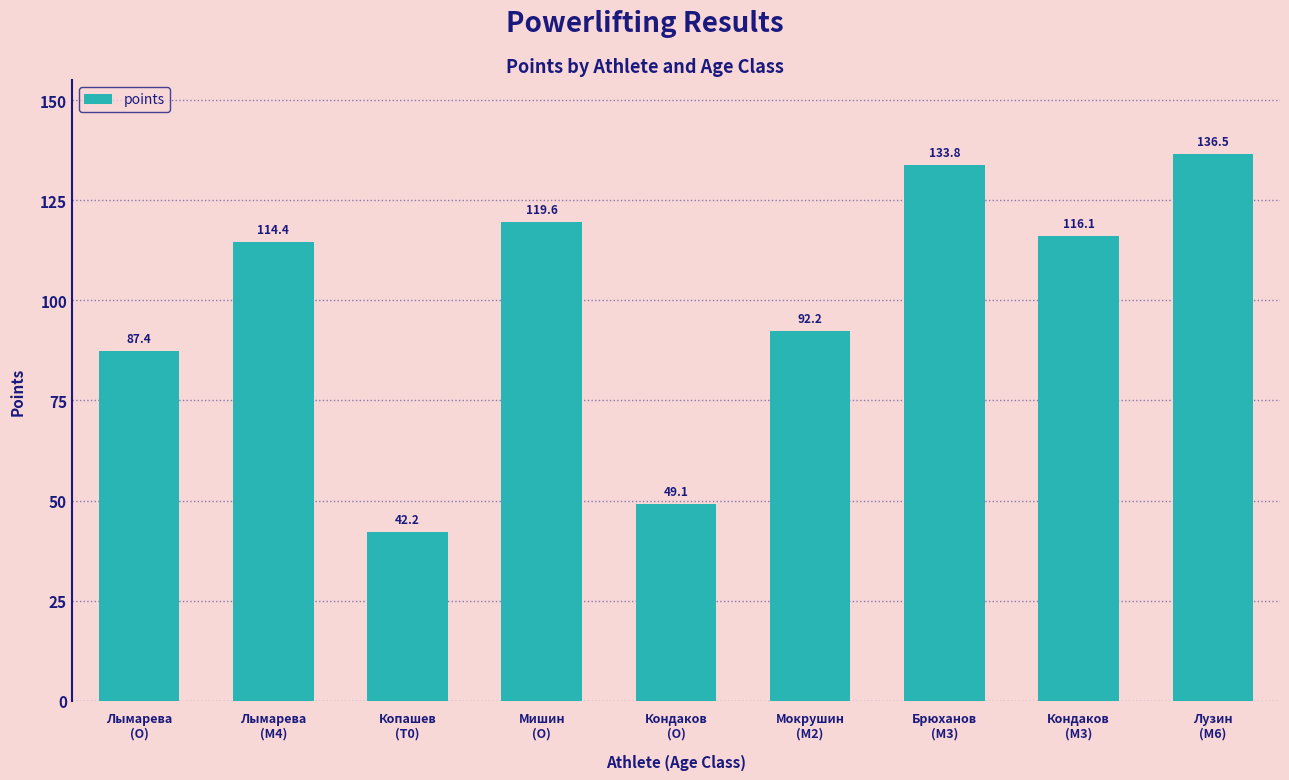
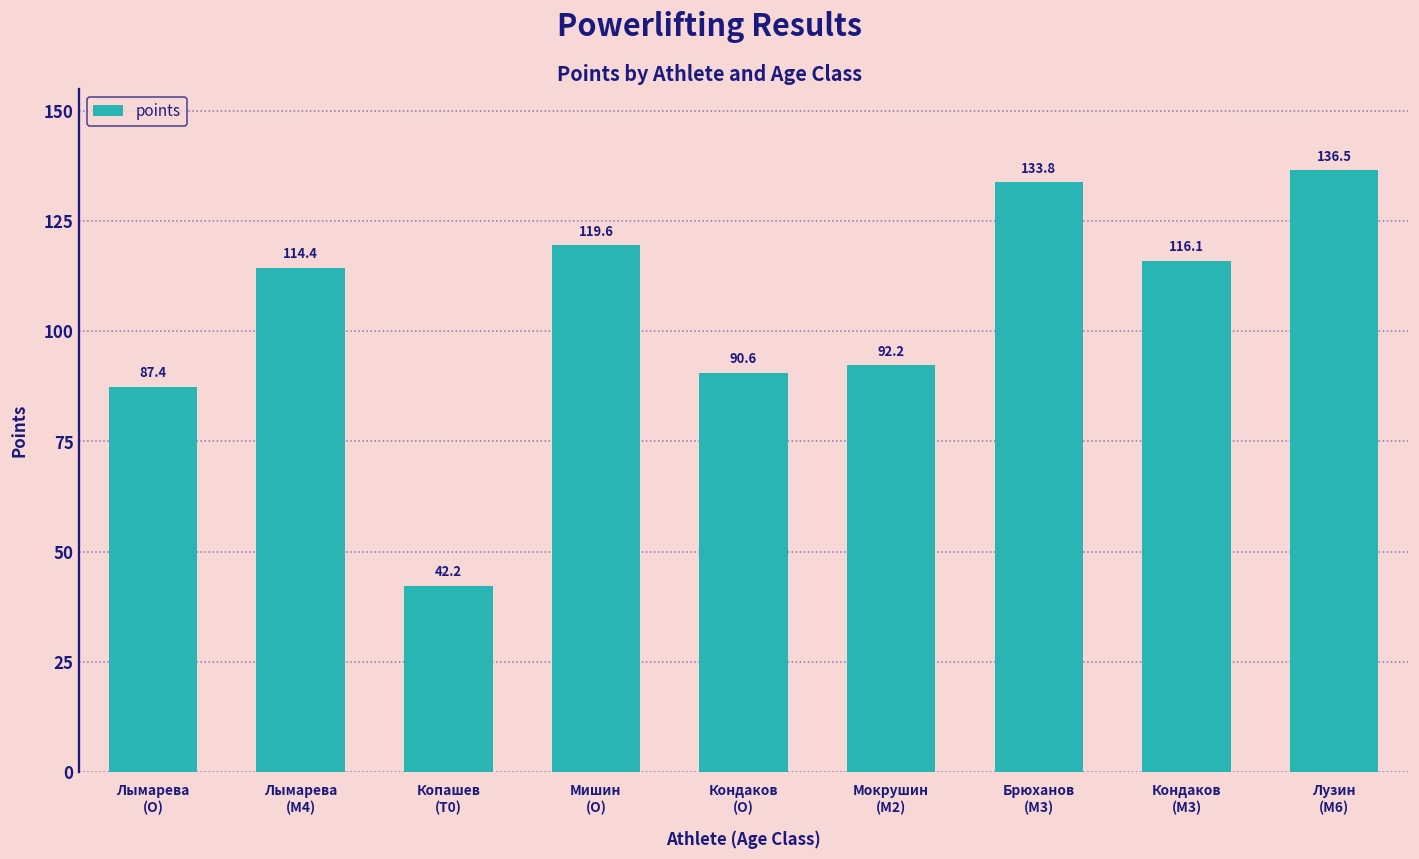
  {
    "Лымарева (O)": 87.4,
    "Лымарева (M4)": 114.4,
    "Копашев (T0)": 42.2,
    "Мишин (O)": 119.6,
-   "Кондаков (O)": 49.1,
+   "Кондаков (O)": 90.6,
    "Мокрушин (M2)": 92.2,
    "Брюханов (M3)": 133.8,
    "Кондаков (M3)": 116.1,
    "Лузин (M6)": 136.5
  }
